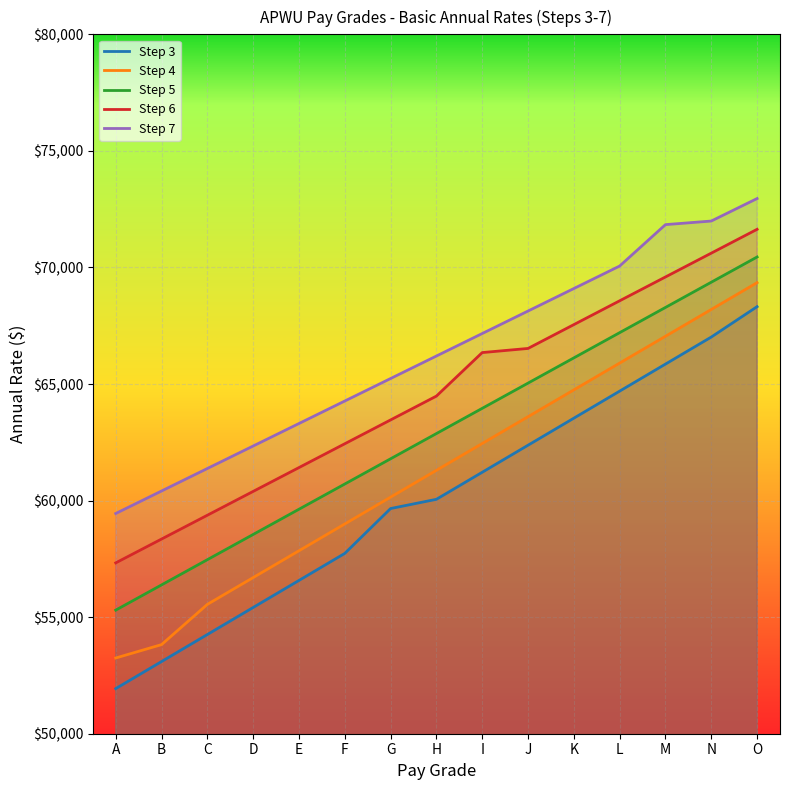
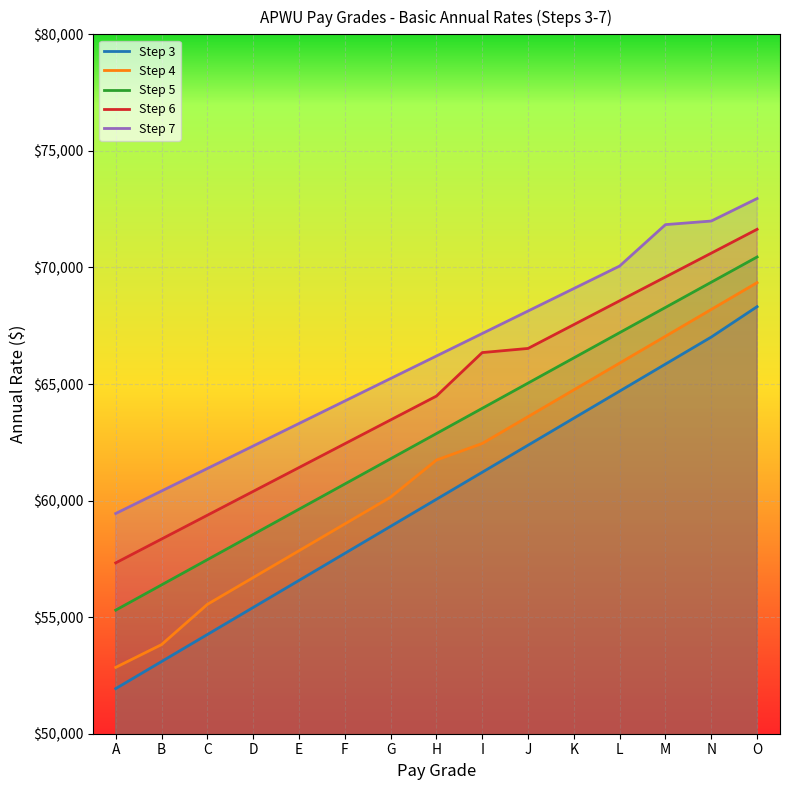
  {
    "Step 3": {
      "A": "$51,900",
      "B": "$53,100",
      "C": "$54,300",
      "D": "$55,400",
      "E": "$56,600",
      "F": "$57,700",
-     "G": "$59,700",
+     "G": "$58,900",
      "H": "$60,100",
      "I": "$61,200",
      "J": "$62,400",
      "K": "$63,500",
      "L": "$64,700",
      "M": "$65,900",
      "N": "$67,000",
      "O": "$68,300"
    },
    "Step 4": {
-     "A": "$53,200",
+     "A": "$52,800",
      "B": "$53,800",
      "C": "$55,500",
      "D": "$56,700",
      "E": "$57,800",
      "F": "$59,000",
      "G": "$60,100",
-     "H": "$61,300",
+     "H": "$61,700",
      "I": "$62,400",
      "J": "$63,600",
      "K": "$64,700",
      "L": "$65,900",
      "M": "$67,000",
      "N": "$68,200",
      "O": "$69,300"
    },
    "Step 5": {
      "A": "$55,300",
      "B": "$56,400",
      "C": "$57,500",
      "D": "$58,500",
      "E": "$59,600",
      "F": "$60,700",
      "G": "$61,800",
      "H": "$62,900",
      "I": "$64,000",
      "J": "$65,000",
      "K": "$66,100",
      "L": "$67,200",
      "M": "$68,300",
      "N": "$69,400",
      "O": "$70,400"
    },
    "Step 6": {
      "A": "$57,300",
      "B": "$58,400",
      "C": "$59,400",
      "D": "$60,400",
      "E": "$61,400",
      "F": "$62,400",
      "G": "$63,500",
      "H": "$64,500",
      "I": "$66,300",
      "J": "$66,500",
      "K": "$67,500",
      "L": "$68,600",
      "M": "$69,600",
      "N": "$70,600",
      "O": "$71,600"
    },
    "Step 7": {
      "A": "$59,400",
      "B": "$60,400",
      "C": "$61,400",
      "D": "$62,300",
      "E": "$63,300",
      "F": "$64,300",
      "G": "$65,200",
      "H": "$66,200",
      "I": "$67,200",
      "J": "$68,100",
      "K": "$69,100",
      "L": "$70,100",
      "M": "$71,800",
      "N": "$72,000",
      "O": "$73,000"
    }
  }
